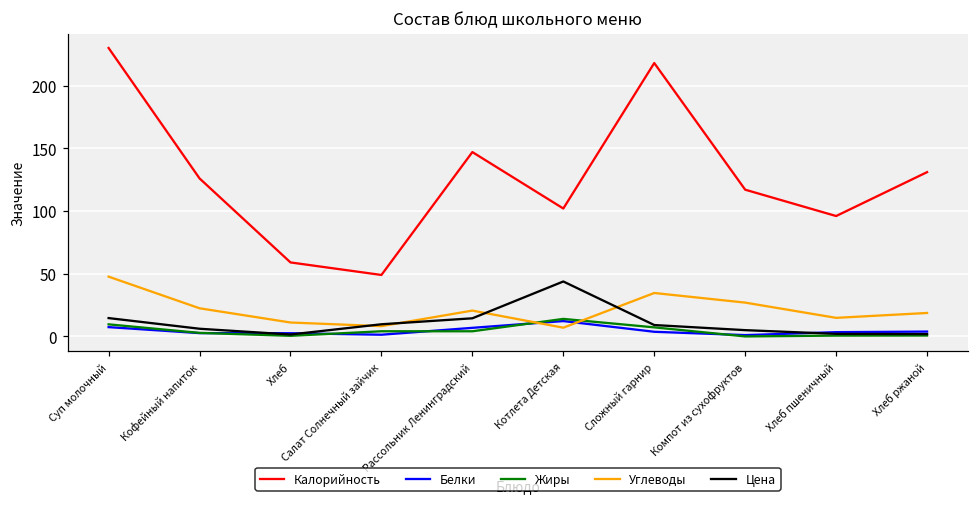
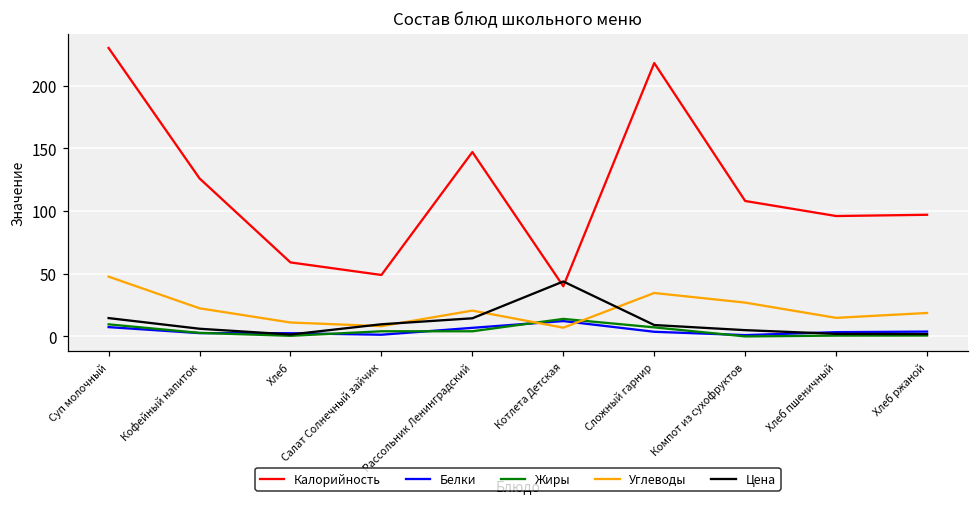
  {
    "Калорийность": {
      "Суп молочный": 230,
      "Кофейный напиток": 126,
      "Хлеб": 59,
      "Салат Солнечный зайчик": 49,
      "Рассольник Ленинградский": 147,
-     "Котлета Детская": 102,
+     "Котлета Детская": 40,
      "Сложный гарнир": 218,
-     "Компот из сухофруктов": 117,
+     "Компот из сухофруктов": 108,
      "Хлеб пшеничный": 96,
-     "Хлеб ржаной": 131
+     "Хлеб ржаной": 97
    },
    "Белки": {
      "Салат Солнечный зайчик": 1,
      "Рассольник Ленинградский": 7,
      "Сложный гарнир": 4
    },
    "Жиры": {
      "Салат Солнечный зайчик": 4,
      "Рассольник Ленинградский": 4
    },
    "Углеводы": {
      "Суп молочный": 48,
      "Кофейный напиток": 22,
      "Хлеб": 11,
      "Рассольник Ленинградский": 21,
      "Котлета Детская": 7,
      "Сложный гарнир": 35,
      "Компот из сухофруктов": 27,
      "Хлеб пшеничный": 15,
      "Хлеб ржаной": 19
    },
    "Цена": {
      "Суп молочный": 15,
      "Кофейный напиток": 6,
      "Рассольник Ленинградский": 14,
      "Котлета Детская": 44,
      "Компот из сухофруктов": 5
    }
  }
